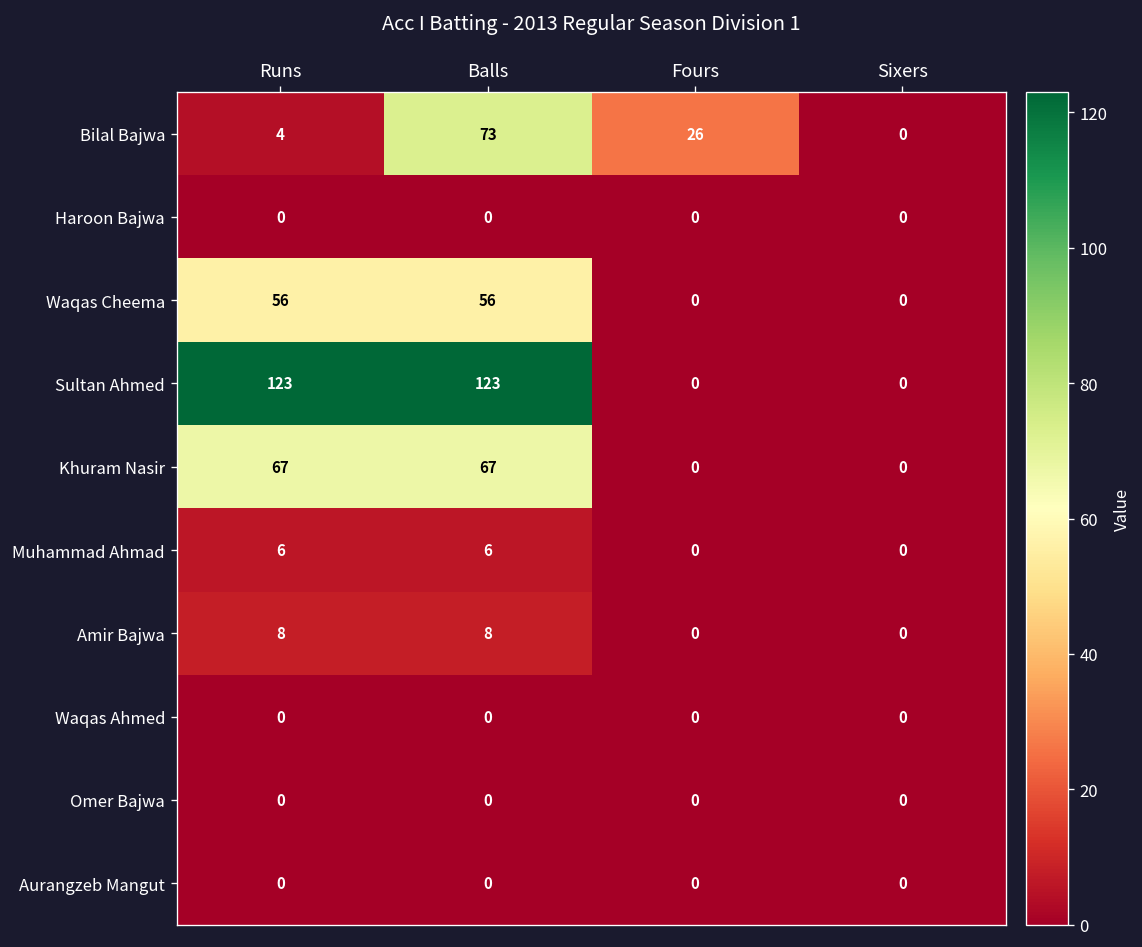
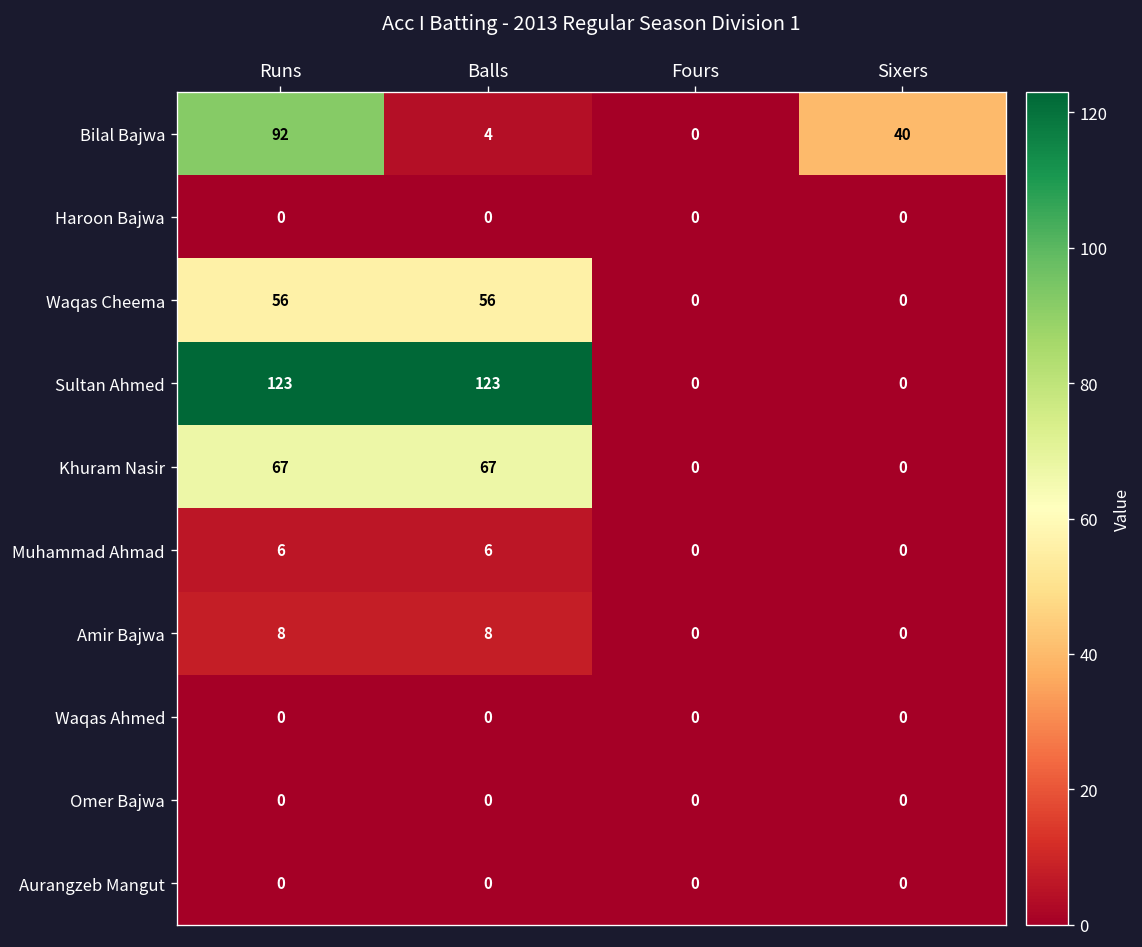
  {
    "Bilal Bajwa": {
-     "Runs": 4,
-     "Balls": 73,
-     "Fours": 26,
-     "Sixers": 0
+     "Runs": 92,
+     "Balls": 4,
+     "Fours": 0,
+     "Sixers": 40
    },
    "Haroon Bajwa": {
      "Runs": 0,
      "Balls": 0,
      "Fours": 0,
      "Sixers": 0
    },
    "Waqas Cheema": {
      "Runs": 56,
      "Balls": 56,
      "Fours": 0,
      "Sixers": 0
    },
    "Sultan Ahmed": {
      "Runs": 123,
      "Balls": 123,
      "Fours": 0,
      "Sixers": 0
    },
    "Khuram Nasir": {
      "Runs": 67,
      "Balls": 67,
      "Fours": 0,
      "Sixers": 0
    },
    "Muhammad Ahmad": {
      "Runs": 6,
      "Balls": 6,
      "Fours": 0,
      "Sixers": 0
    },
    "Amir Bajwa": {
      "Runs": 8,
      "Balls": 8,
      "Fours": 0,
      "Sixers": 0
    },
    "Waqas Ahmed": {
      "Runs": 0,
      "Balls": 0,
      "Fours": 0,
      "Sixers": 0
    },
    "Omer Bajwa": {
      "Runs": 0,
      "Balls": 0,
      "Fours": 0,
      "Sixers": 0
    },
    "Aurangzeb Mangut": {
      "Runs": 0,
      "Balls": 0,
      "Fours": 0,
      "Sixers": 0
    }
  }
